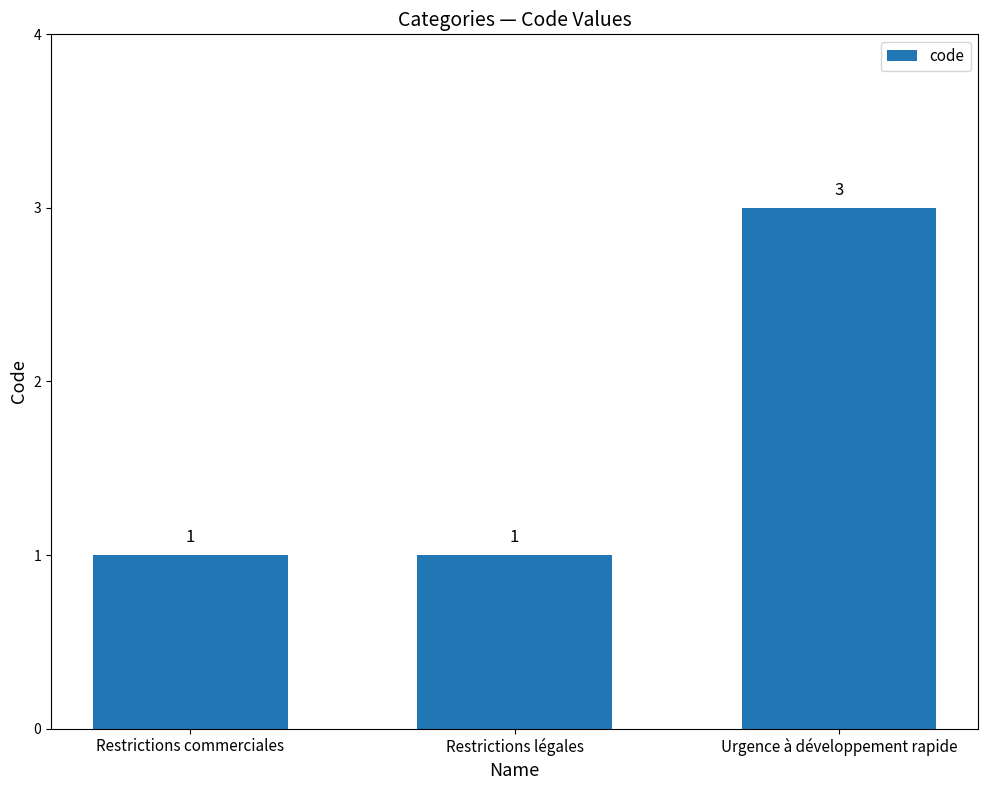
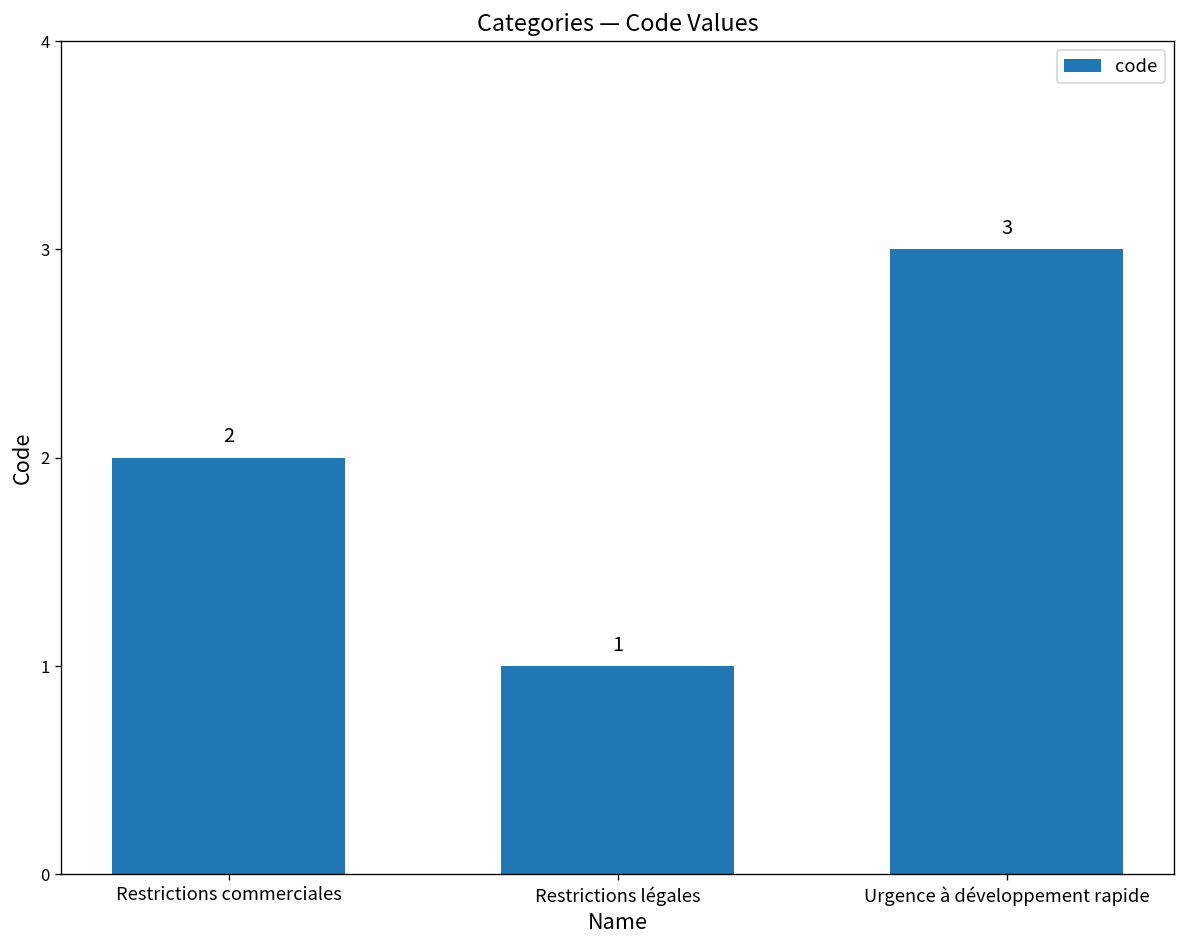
  {
-   "Restrictions commerciales": 1,
+   "Restrictions commerciales": 2,
    "Restrictions légales": 1,
    "Urgence à développement rapide": 3
  }
